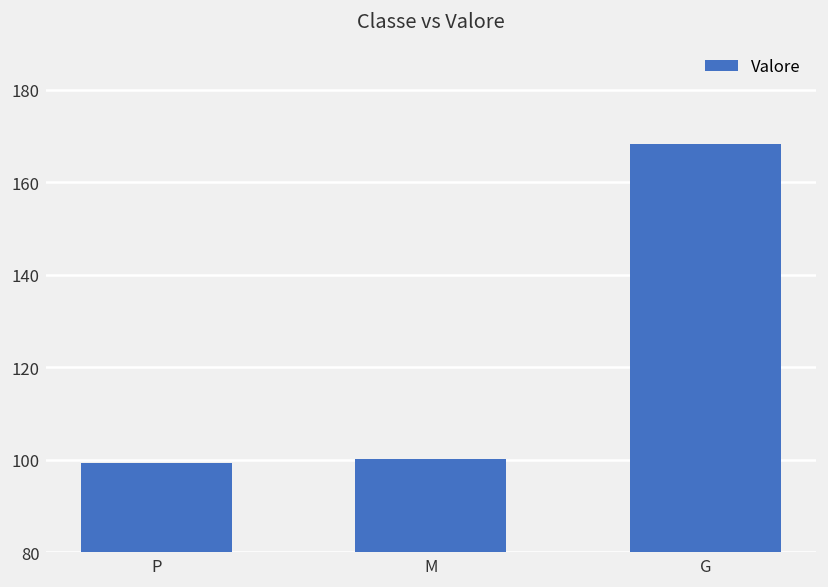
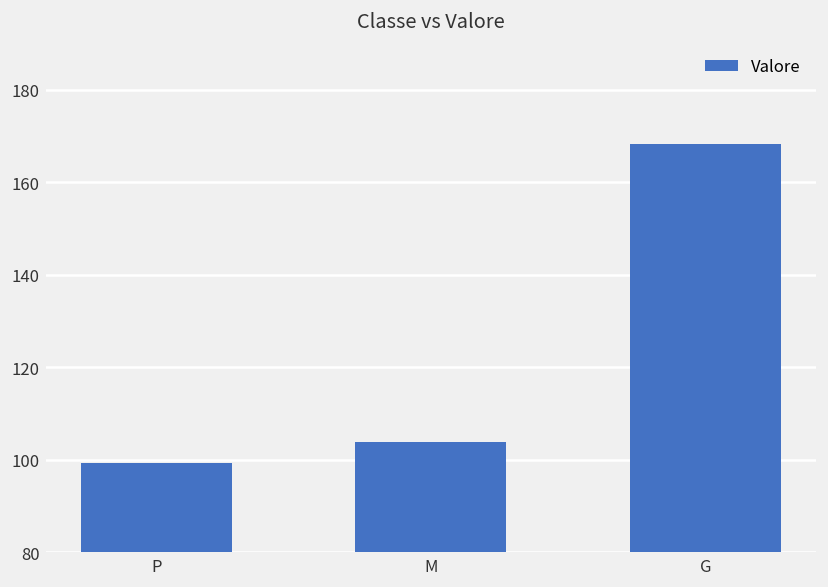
  {
    "P": 99,
-   "M": 100,
+   "M": 104,
    "G": 168
  }
